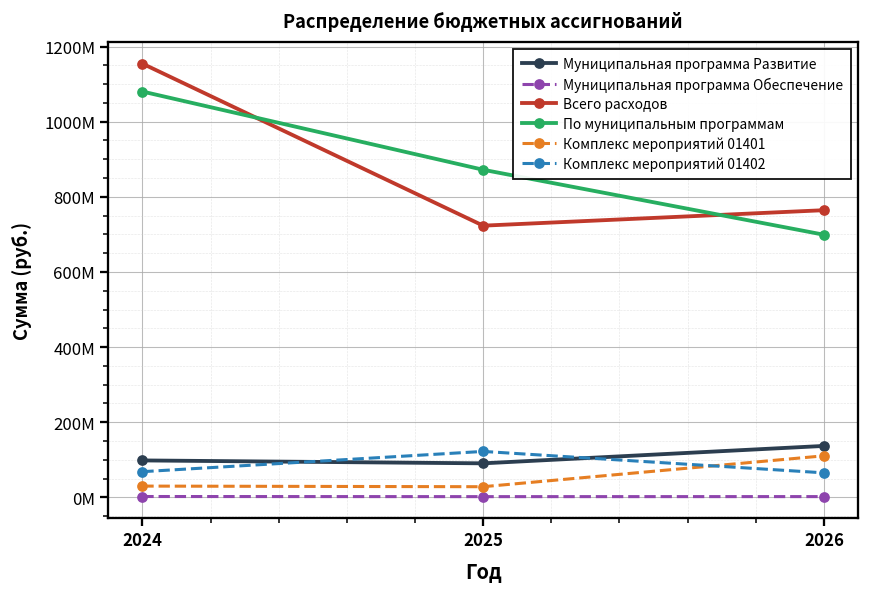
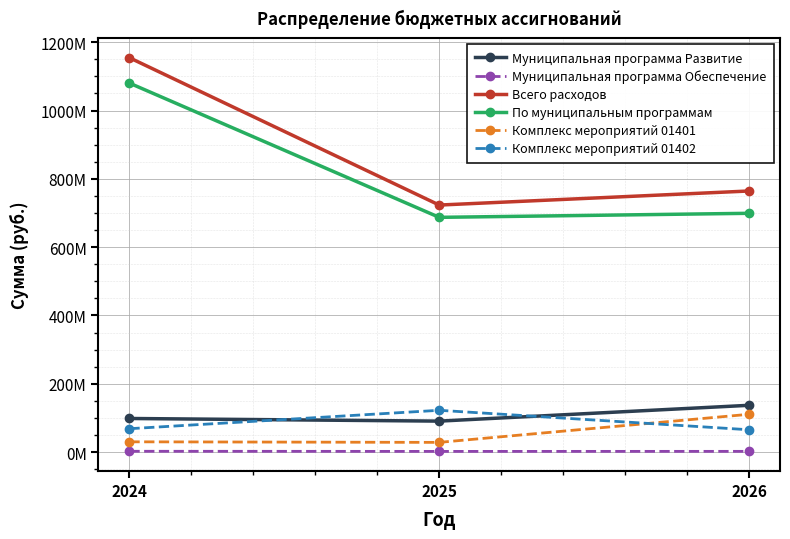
  {
    "Муниципальная программа Развитие": {
      "2024": 100000000,
      "2025": 90000000,
      "2026": 140000000
    },
    "Муниципальная программа Обеспечение": {
      "2024": 0,
      "2025": 0,
      "2026": 0
    },
    "Всего расходов": {
      "2024": 1150000000,
      "2025": 720000000,
      "2026": 760000000
    },
    "По муниципальным программам": {
      "2024": 1080000000,
-     "2025": 870000000,
+     "2025": 690000000,
      "2026": 700000000
    },
    "Комплекс мероприятий 01401": {
      "2024": 30000000,
      "2025": 30000000,
      "2026": 110000000
    },
    "Комплекс мероприятий 01402": {
      "2024": 70000000,
      "2025": 120000000,
      "2026": 70000000
    }
  }
